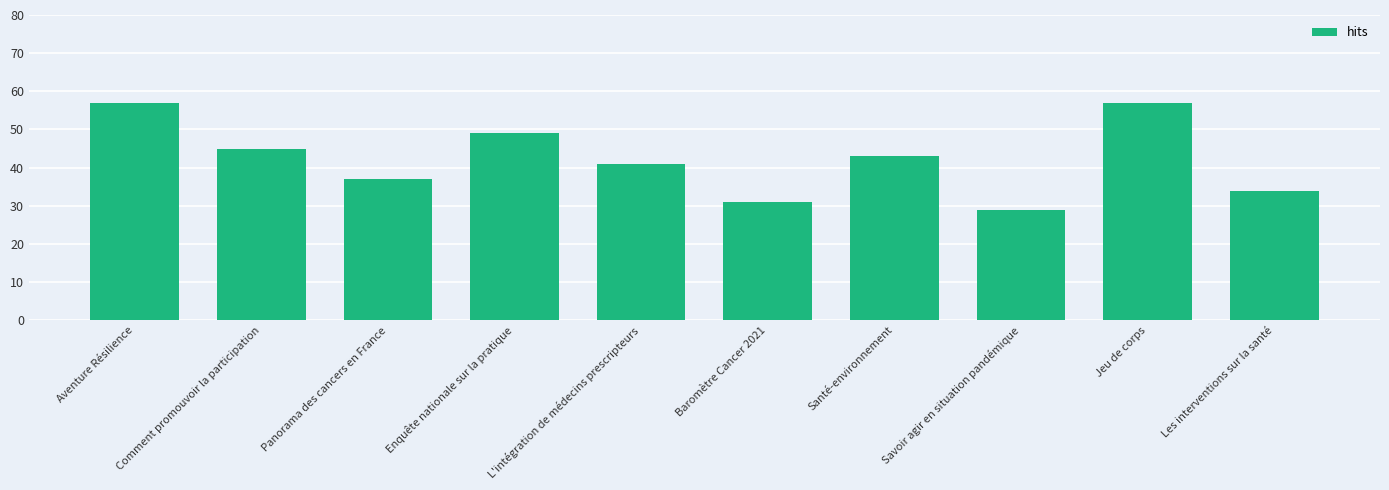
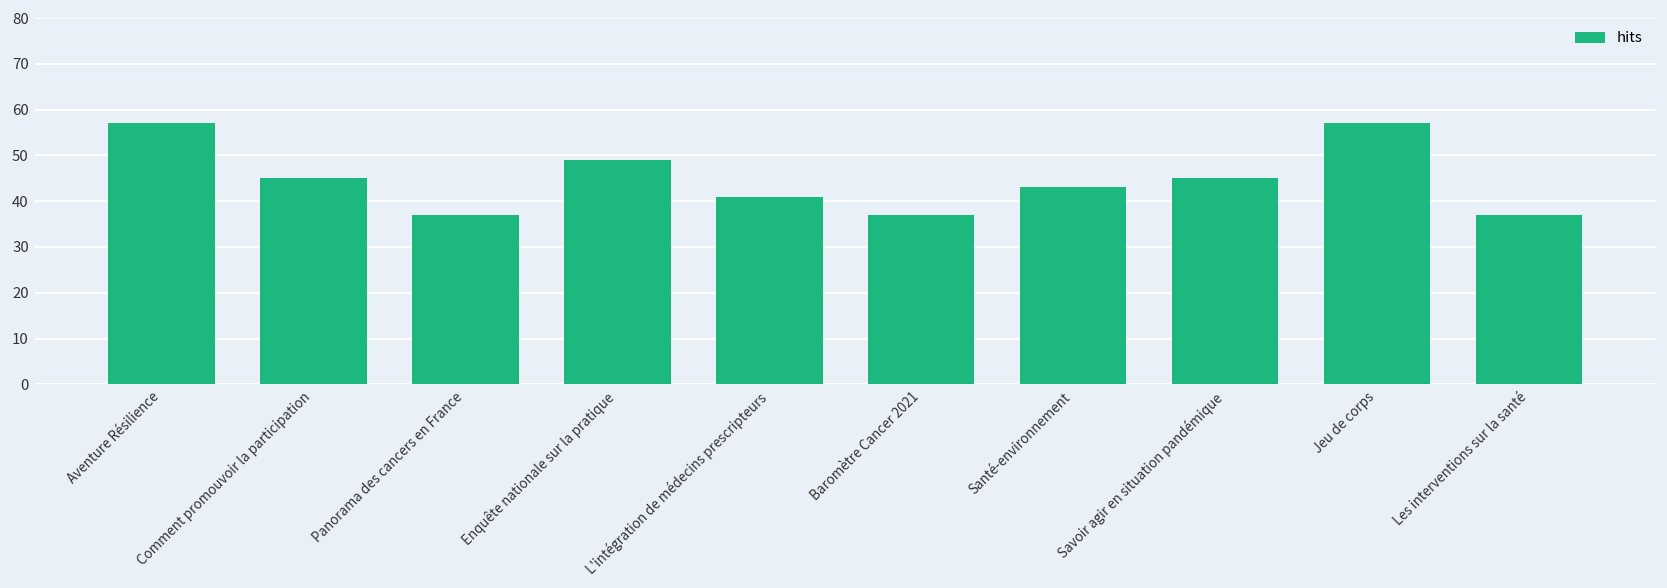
  {
    "Aventure Résilience": 57,
    "Comment promouvoir la participation": 45,
    "Panorama des cancers en France": 37,
    "Enquête nationale sur la pratique": 49,
    "L'intégration de médecins prescripteurs": 41,
-   "Baromètre Cancer 2021": 31,
+   "Baromètre Cancer 2021": 37,
    "Santé-environnement": 43,
-   "Savoir agir en situation pandémique": 29,
+   "Savoir agir en situation pandémique": 45,
    "Jeu de corps": 57,
-   "Les interventions sur la santé": 34
+   "Les interventions sur la santé": 37
  }
